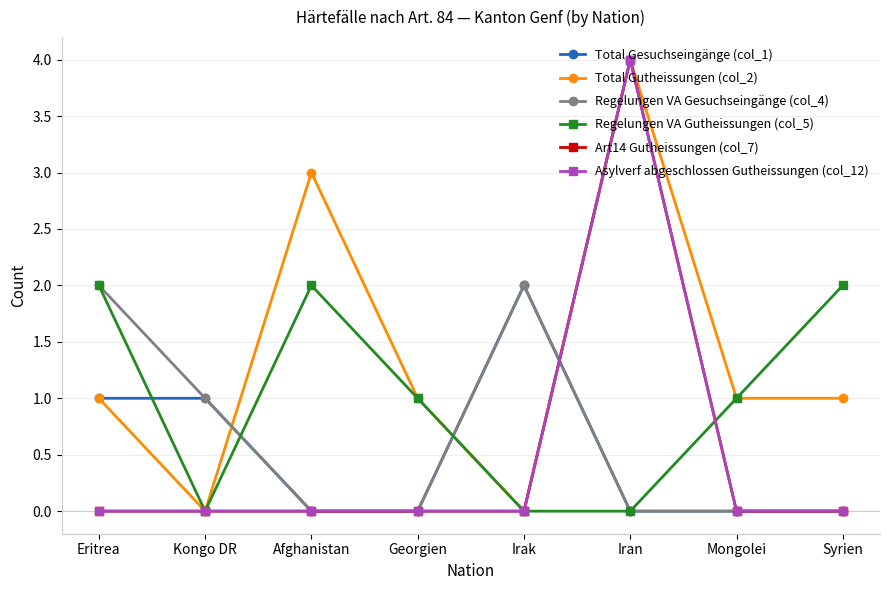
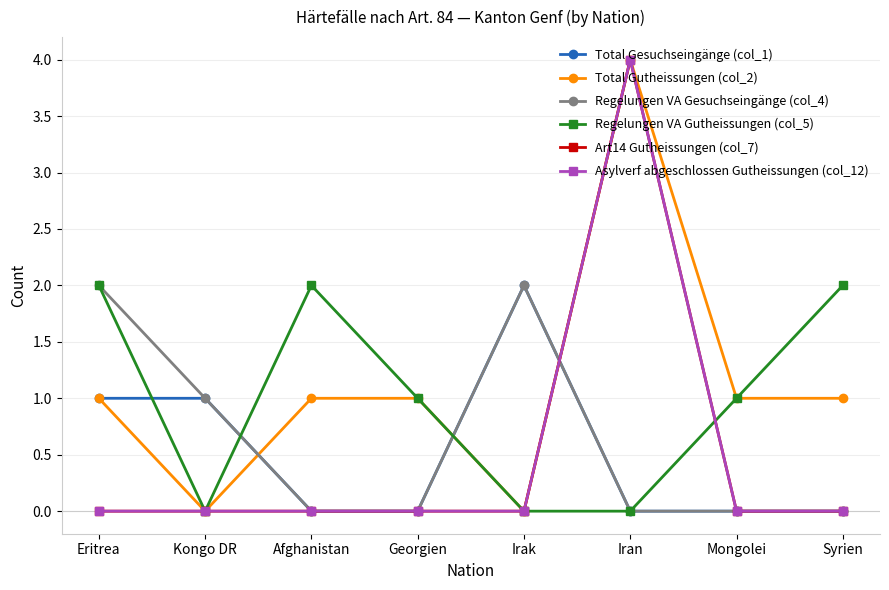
  {
    "Total Gutheissungen (col_2)": {
-     "Afghanistan": 3,
+     "Afghanistan": 1,
      "Syrien": 1
    },
    "Regelungen VA Gutheissungen (col_5)": {
      "Afghanistan": 2,
      "Syrien": 2
    },
    "Asylverf abgeschlossen Gutheissungen (col_12)": {
      "Eritrea": 0
    }
  }
